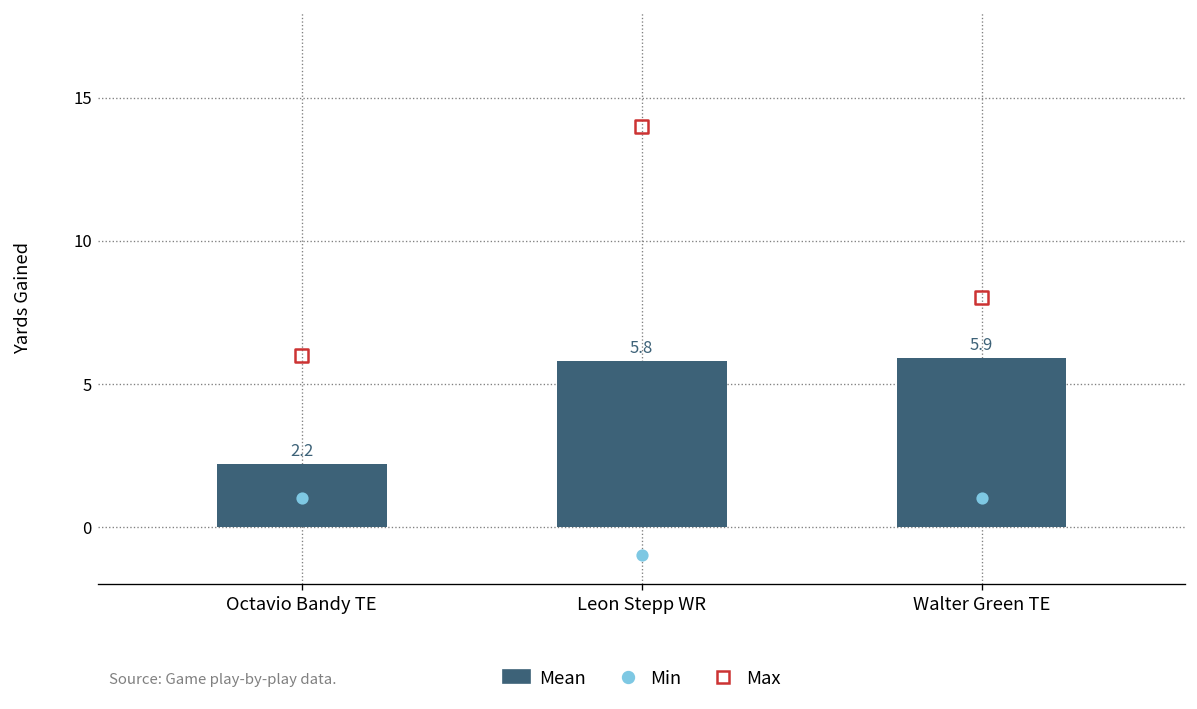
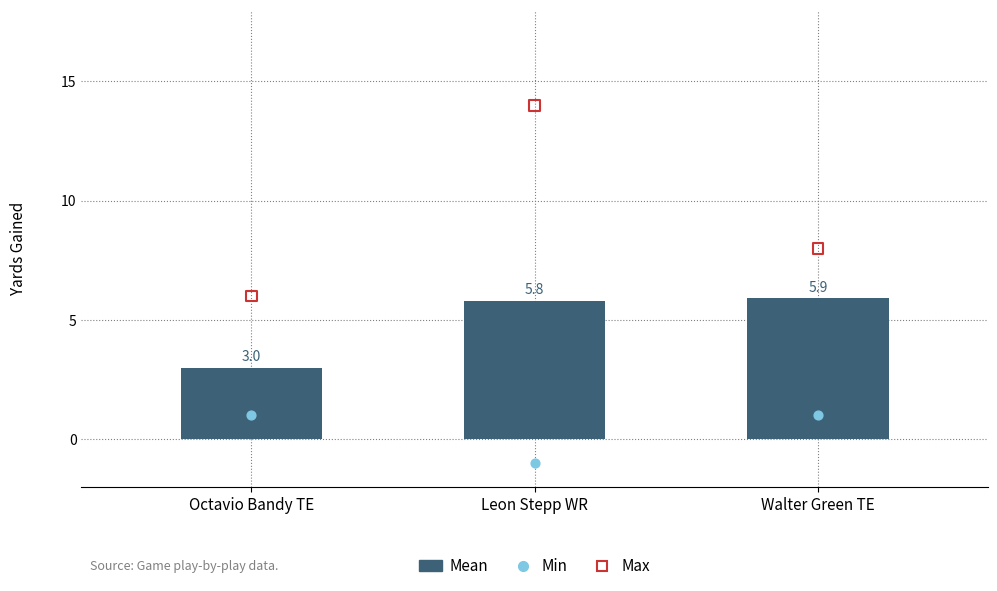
  {
    "Mean": {
-     "Octavio Bandy TE": 2.2,
+     "Octavio Bandy TE": 3.0,
      "Leon Stepp WR": 5.8,
      "Walter Green TE": 5.9
    }
  }
